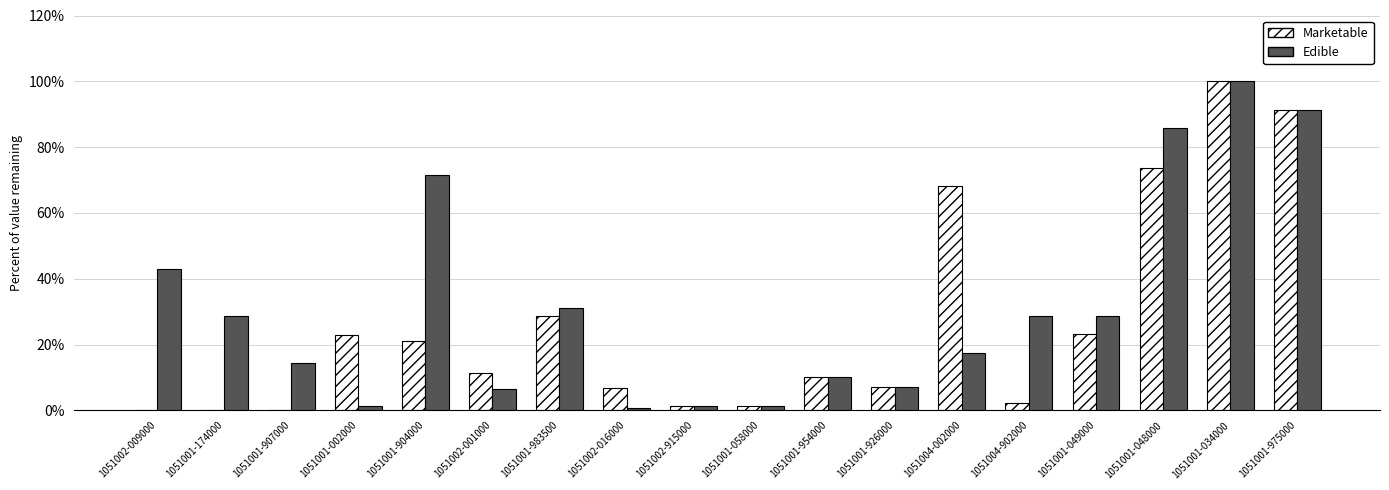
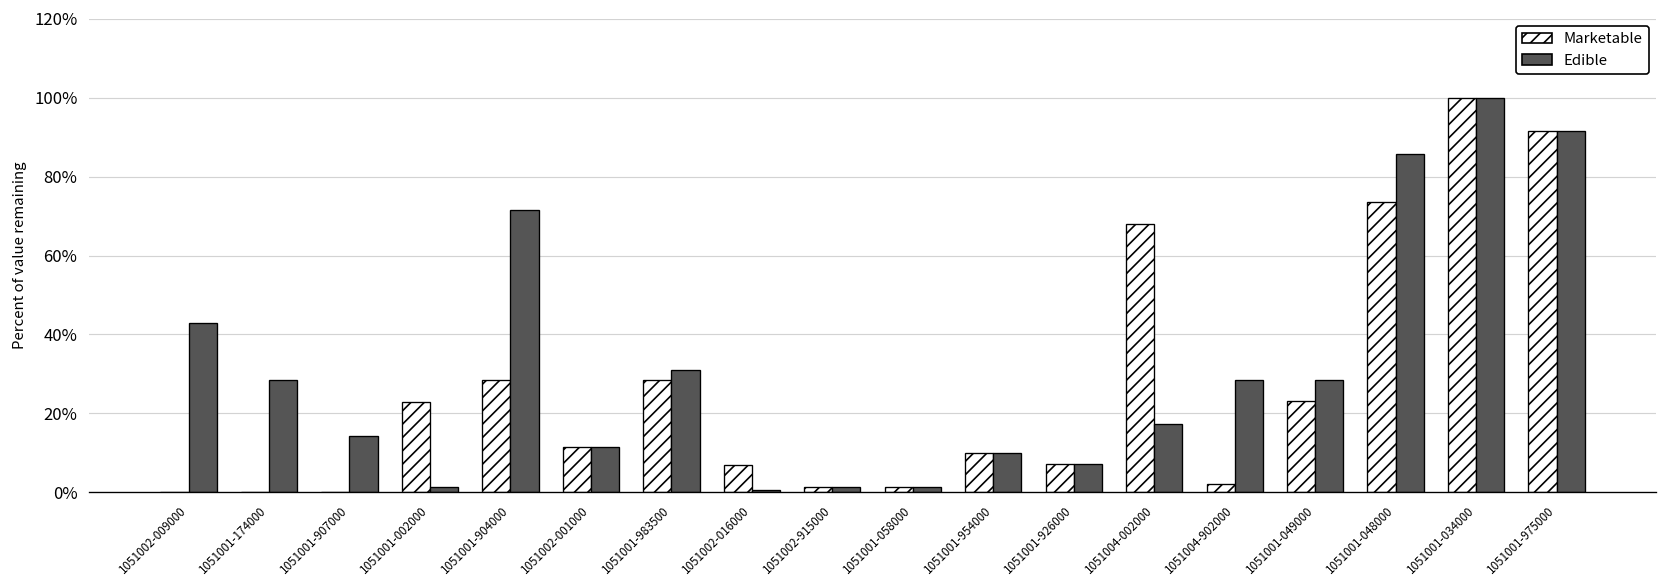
  {
    "Marketable": {
      "1051001-002000": "23%",
-     "1051001-904000": "21%",
+     "1051001-904000": "29%",
      "1051002-001000": "11%",
      "1051001-983500": "29%",
      "1051002-016000": "7%",
      "1051002-915000": "1%",
      "1051001-058000": "1%",
      "1051001-954000": "10%",
      "1051001-926000": "7%",
      "1051004-002000": "68%",
      "1051004-902000": "2%",
      "1051001-049000": "23%",
      "1051001-048000": "74%",
      "1051001-034000": "100%",
      "1051001-975000": "91%"
    },
    "Edible": {
      "1051002-009000": "43%",
      "1051001-174000": "29%",
      "1051001-907000": "14%",
      "1051001-002000": "1%",
      "1051001-904000": "71%",
-     "1051002-001000": "6%",
+     "1051002-001000": "11%",
      "1051001-983500": "31%",
      "1051002-915000": "1%",
      "1051001-058000": "1%",
      "1051001-954000": "10%",
      "1051001-926000": "7%",
      "1051004-002000": "17%",
      "1051004-902000": "29%",
      "1051001-049000": "29%",
      "1051001-048000": "86%",
      "1051001-034000": "100%",
      "1051001-975000": "91%"
    }
  }
